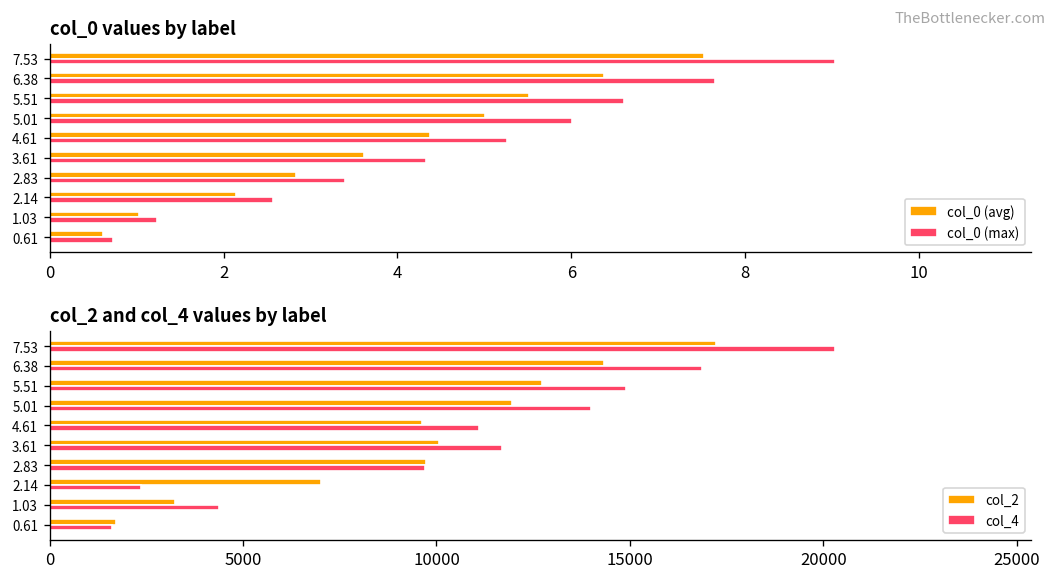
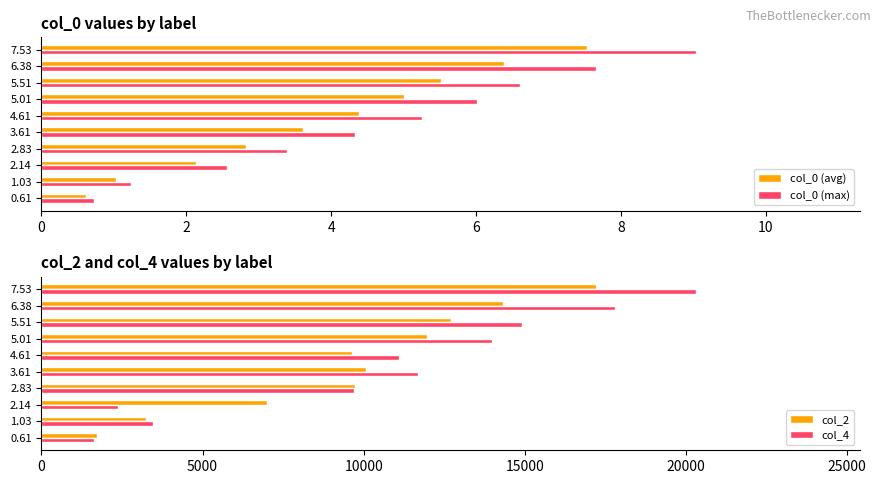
  {
    "col_0 values by label": {
      "col_0 (avg)": {
        "7.53": 7.5,
        "6.38": 6.4,
        "5.51": 5.5,
        "5.01": 5.0,
        "4.61": 4.4,
        "3.61": 3.6,
        "2.83": 2.8,
        "2.14": 2.1,
        "1.03": 1.0,
        "0.61": 0.6
      },
      "col_0 (max)": {
        "7.53": 9.0,
        "6.38": 7.7,
        "5.51": 6.6,
        "5.01": 6.0,
        "4.61": 5.3,
        "3.61": 4.3,
        "2.83": 3.4,
        "2.14": 2.6,
        "1.03": 1.2,
        "0.61": 0.7
      }
    },
    "col_2 and col_4 values by label": {
      "col_2": {
        "7.53": 17200,
        "6.38": 14300,
        "5.51": 12700,
        "5.01": 12000,
        "4.61": 9600,
        "3.61": 10100,
        "2.83": 9700,
        "2.14": 7000,
        "1.03": 3200,
        "0.61": 1700
      },
      "col_4": {
        "7.53": 20300,
-       "6.38": 16900,
+       "6.38": 17800,
        "5.51": 14900,
        "5.01": 14000,
        "4.61": 11100,
        "3.61": 11700,
        "2.83": 9700,
        "2.14": 2400,
-       "1.03": 4400,
+       "1.03": 3500,
        "0.61": 1600
      }
    }
  }
